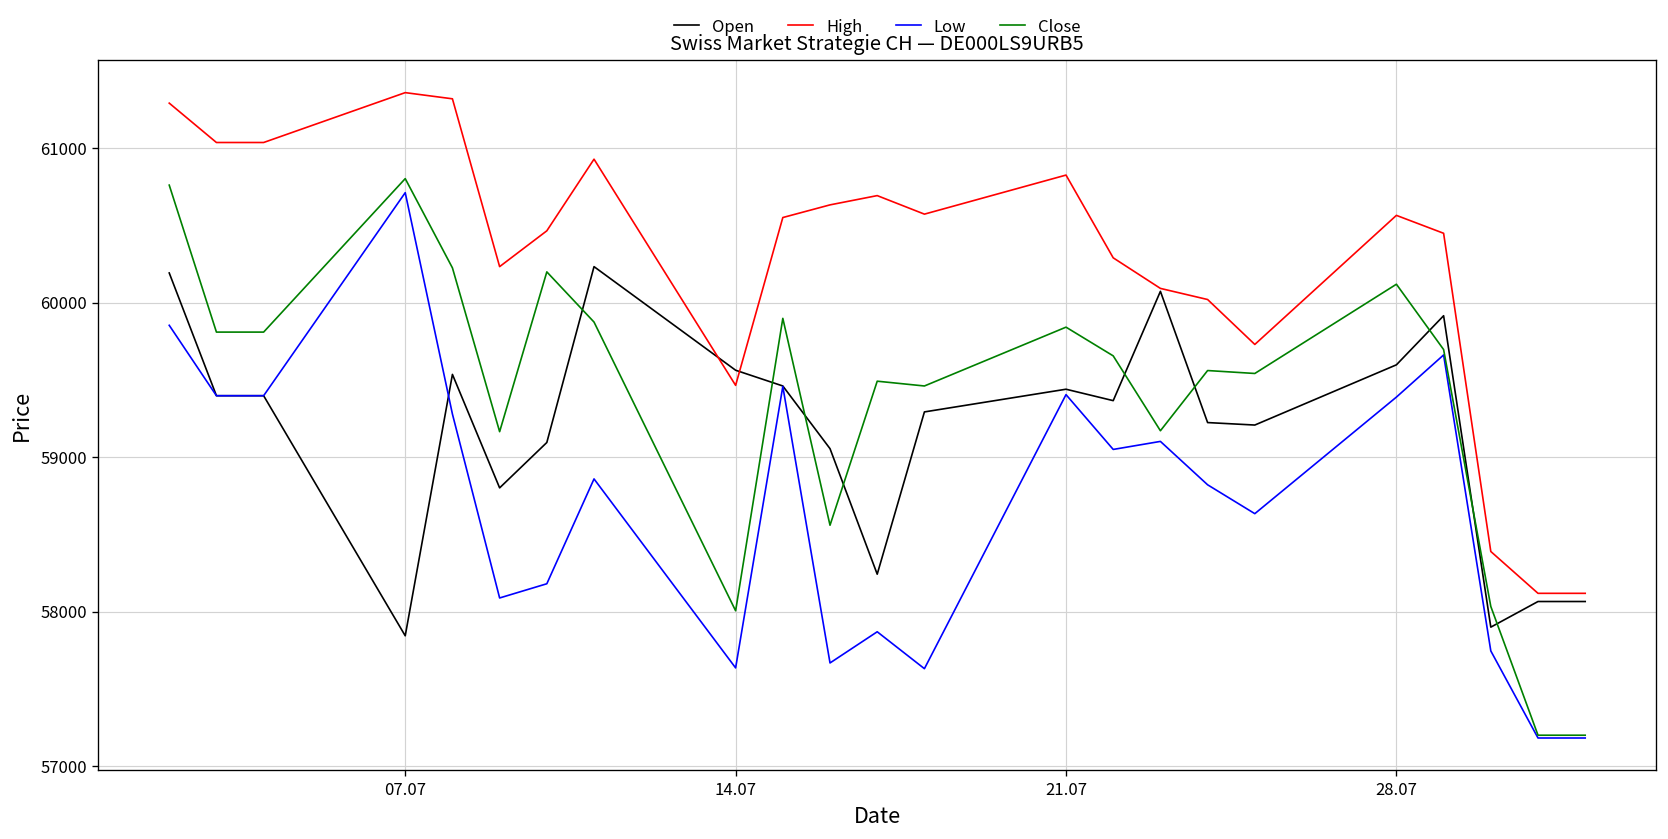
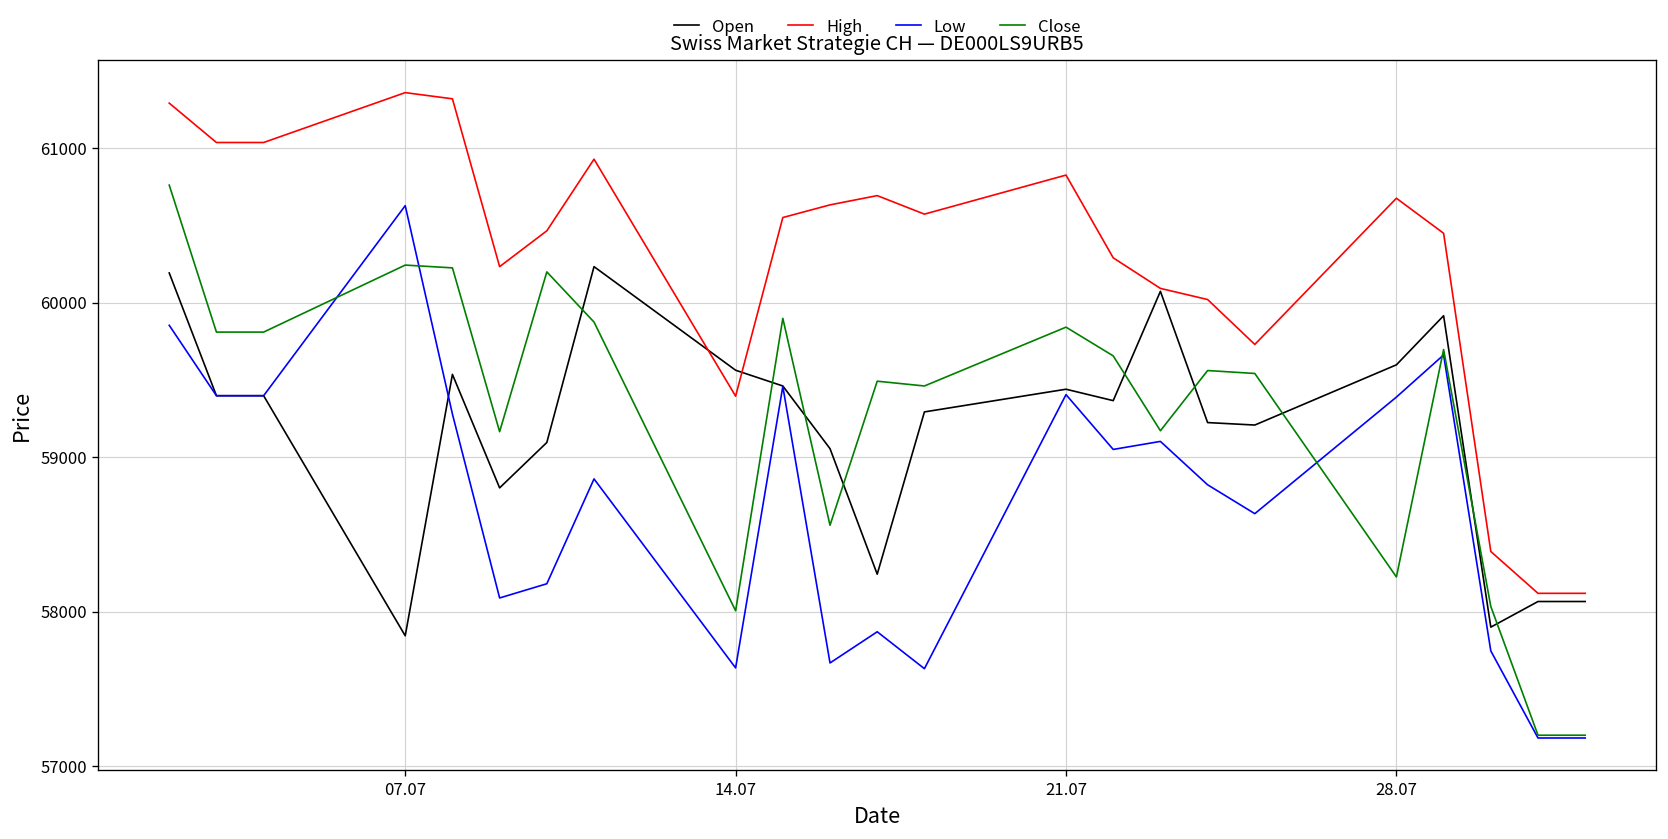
  {
    "Open": {
      "07.07": 57840,
      "14.07": 59560,
      "21.07": 59440,
      "28.07": 59600
    },
    "High": {
      "07.07": 61360,
-     "14.07": 59470,
+     "14.07": 59400,
      "21.07": 60830,
-     "28.07": 60570
+     "28.07": 60680
    },
    "Low": {
-     "07.07": 60710,
+     "07.07": 60630,
      "14.07": 57640,
      "21.07": 59410,
      "28.07": 59390
    },
    "Close": {
-     "07.07": 60800,
+     "07.07": 60240,
      "14.07": 58010,
      "21.07": 59840,
-     "28.07": 60120
+     "28.07": 58220
    }
  }
